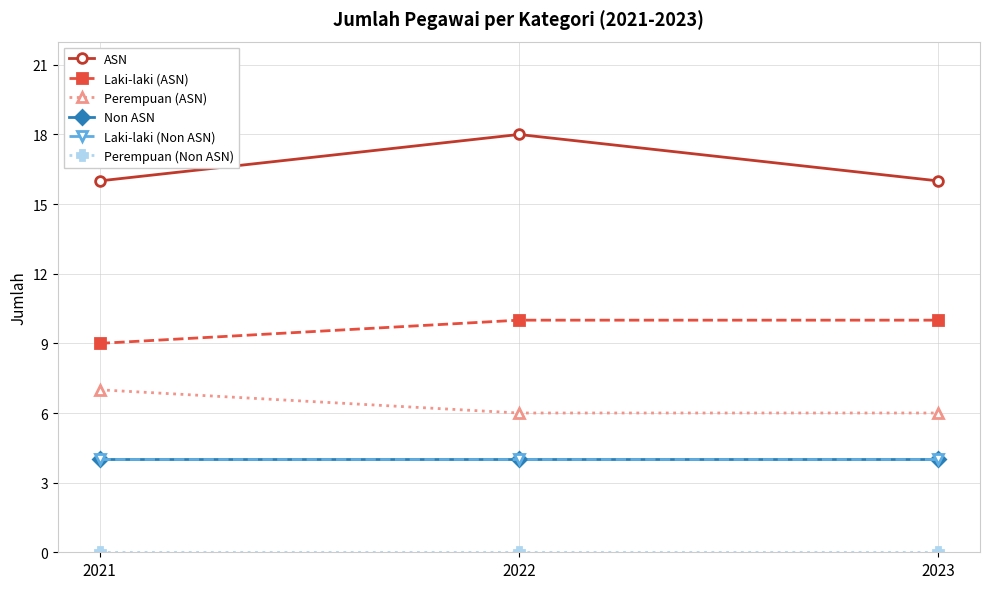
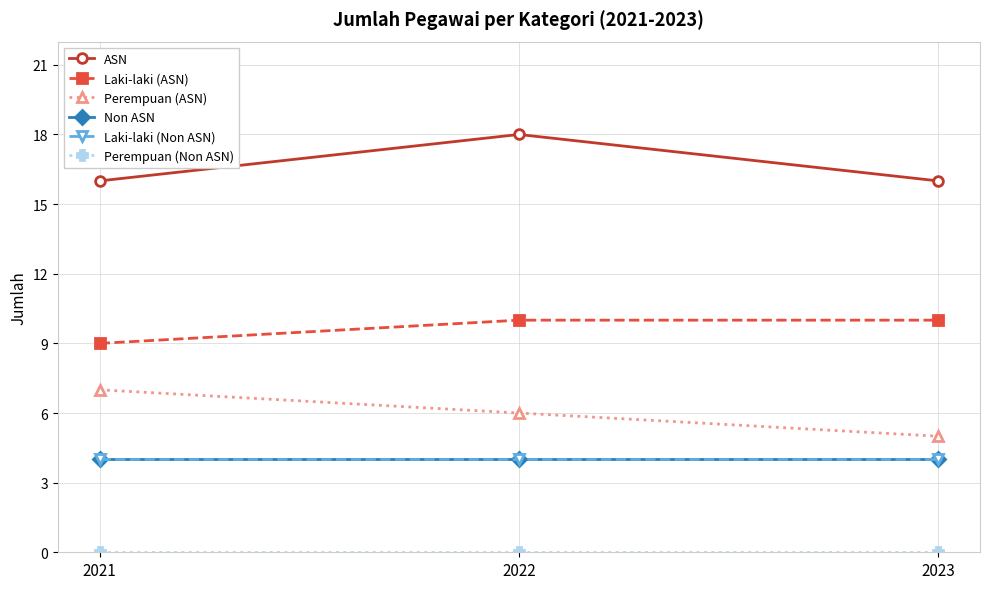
  {
    "Perempuan (ASN)": {
      "2021": 7,
      "2022": 6,
-     "2023": 6
+     "2023": 5
    },
    "Laki-laki (Non ASN)": {
      "2021": 4,
      "2022": 4,
      "2023": 4
    },
    "Perempuan (Non ASN)": {
      "2021": 0,
      "2022": 0,
      "2023": 0
    }
  }
